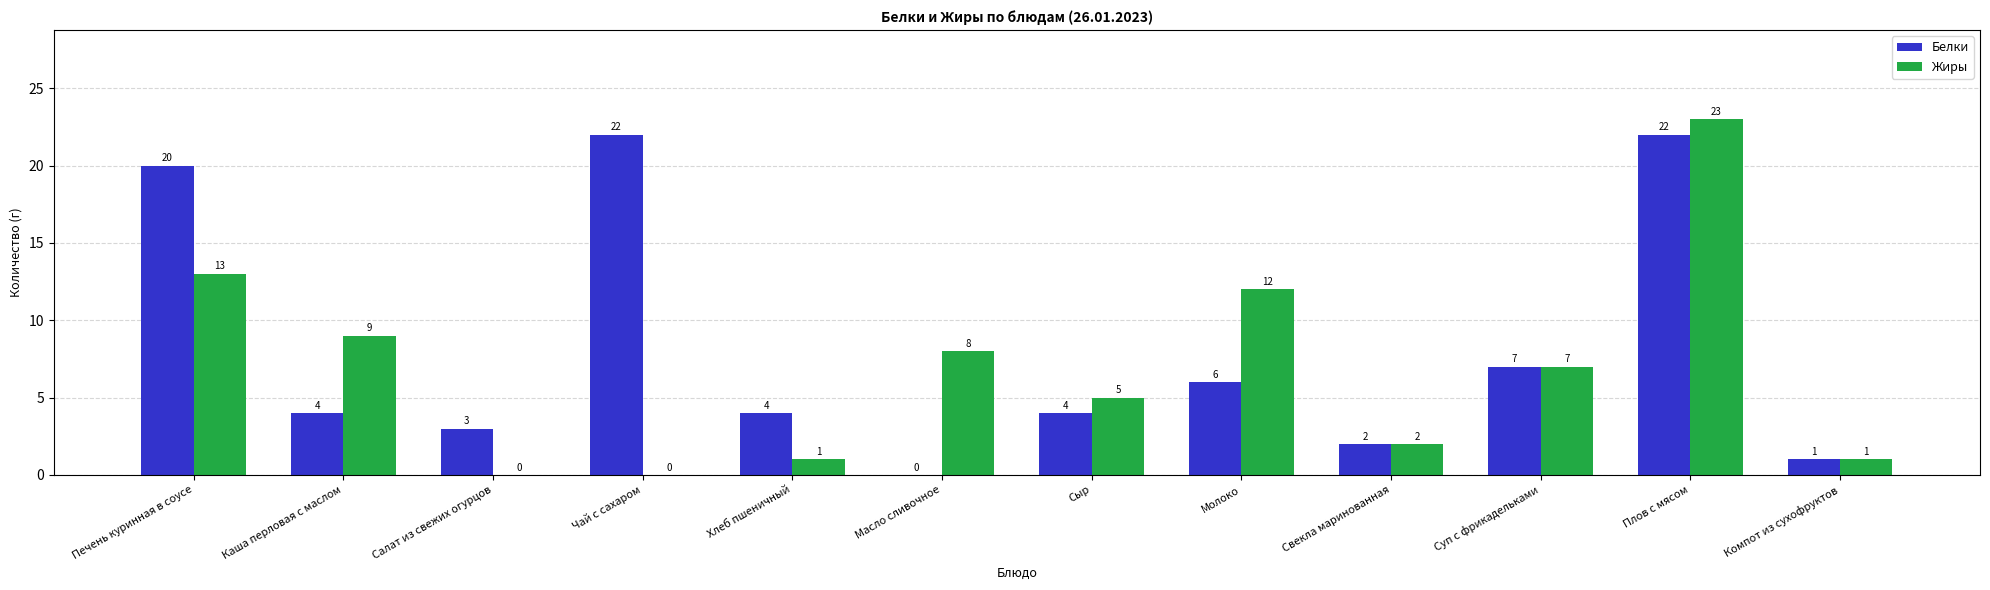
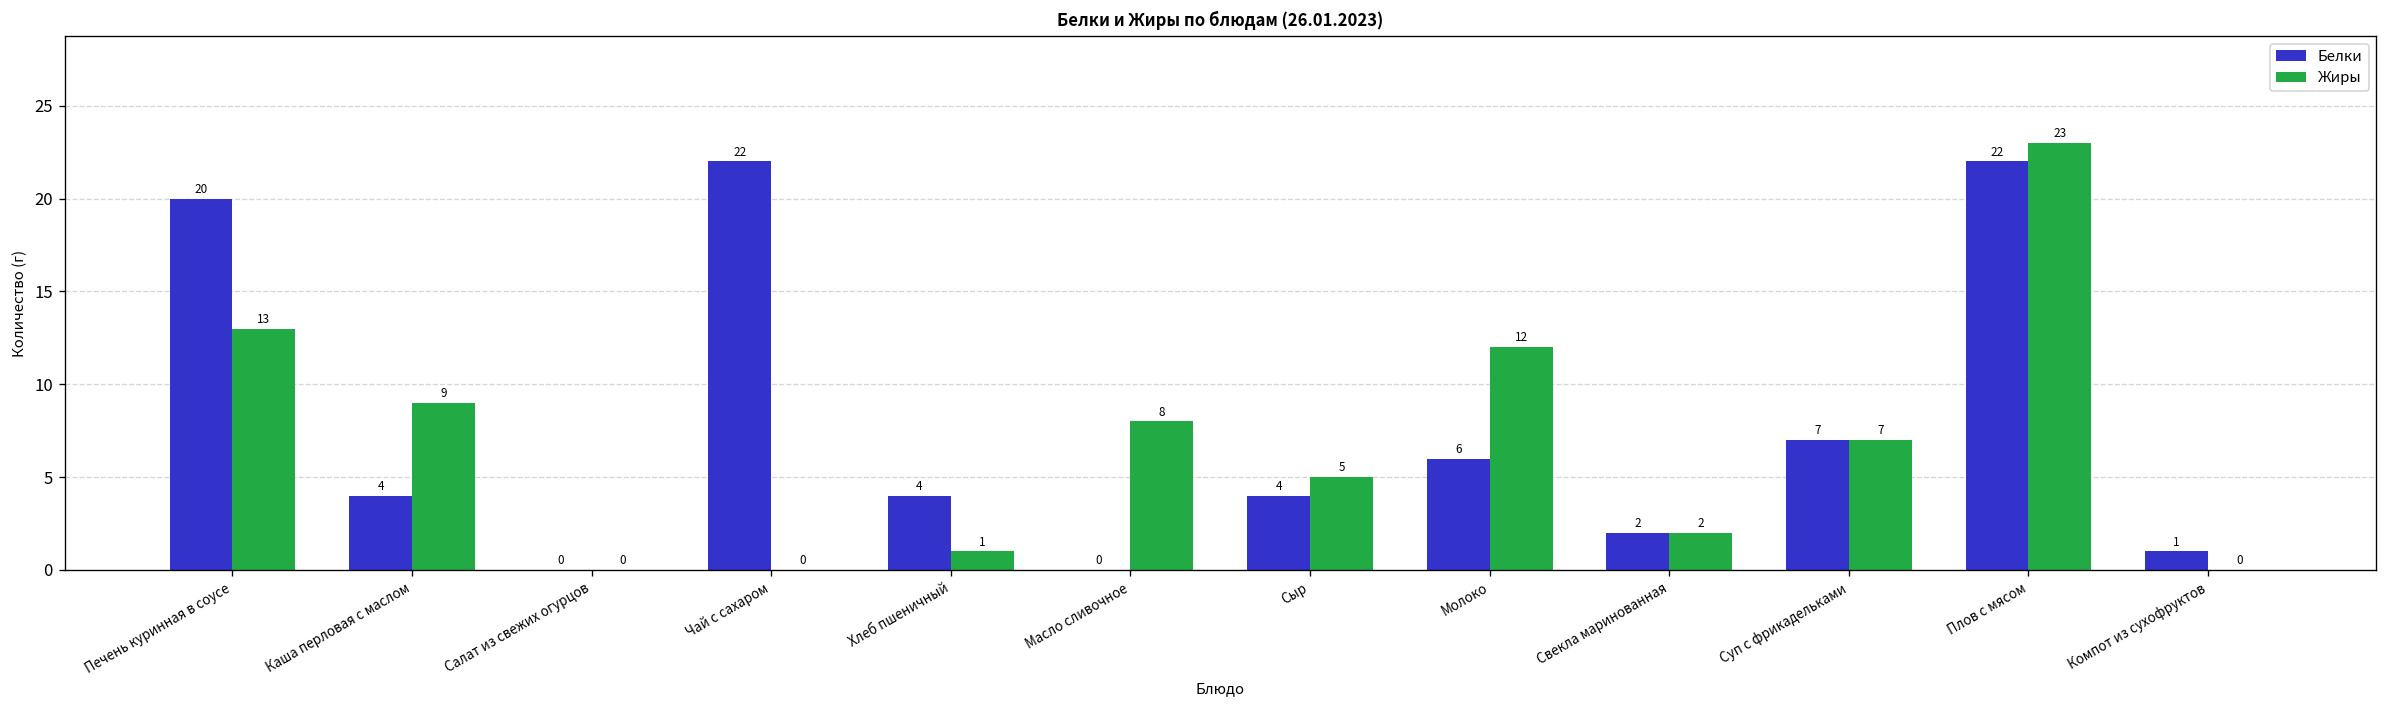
  {
    "Белки": {
      "Печень куринная в соусе": 20,
      "Каша перловая с маслом": 4,
-     "Салат из свежих огурцов": 3,
+     "Салат из свежих огурцов": 0,
      "Чай с сахаром": 22,
      "Хлеб пшеничный": 4,
      "Масло сливочное": 0,
      "Сыр": 4,
      "Молоко": 6,
      "Свекла маринованная": 2,
      "Суп с фрикадельками": 7,
      "Плов с мясом": 22,
      "Компот из сухофруктов": 1
    },
    "Жиры": {
      "Печень куринная в соусе": 13,
      "Каша перловая с маслом": 9,
      "Салат из свежих огурцов": 0,
      "Чай с сахаром": 0,
      "Хлеб пшеничный": 1,
      "Масло сливочное": 8,
      "Сыр": 5,
      "Молоко": 12,
      "Свекла маринованная": 2,
      "Суп с фрикадельками": 7,
      "Плов с мясом": 23,
-     "Компот из сухофруктов": 1
+     "Компот из сухофруктов": 0
    }
  }
